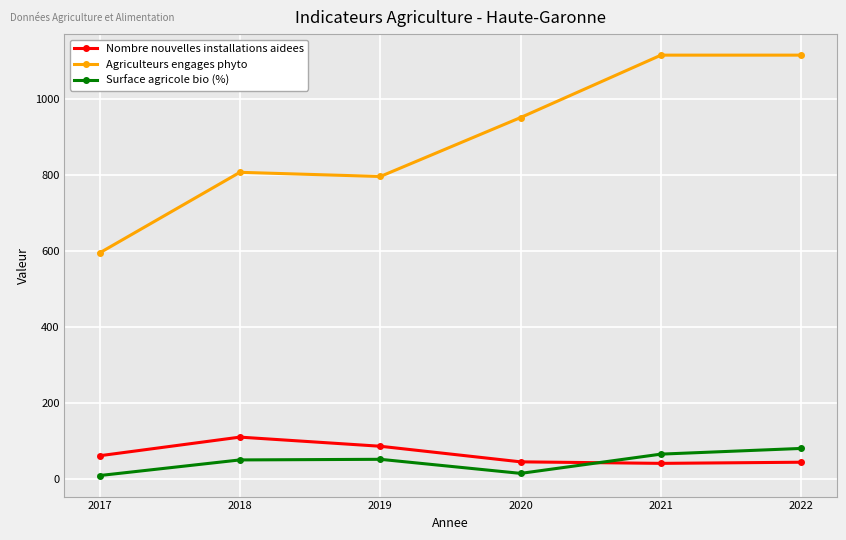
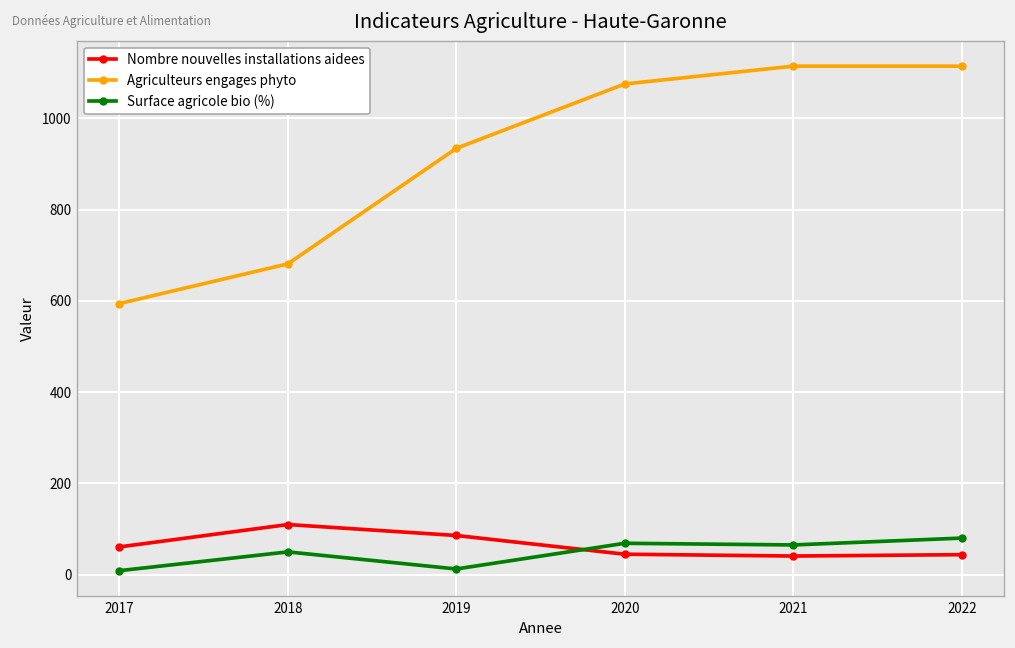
  {
    "Nombre nouvelles installations aidees": {
      "2017": 60,
      "2018": 110,
      "2019": 90,
      "2020": 50,
      "2021": 40,
      "2022": 40
    },
    "Agriculteurs engages phyto": {
      "2017": 590,
-     "2018": 810,
-     "2019": 800,
-     "2020": 950,
+     "2018": 680,
+     "2019": 930,
+     "2020": 1080,
      "2021": 1110,
      "2022": 1110
    },
    "Surface agricole bio (%)": {
      "2017": 10,
      "2018": 50,
-     "2019": 50,
-     "2020": 10,
+     "2019": 10,
+     "2020": 70,
      "2021": 70,
      "2022": 80
    }
  }
